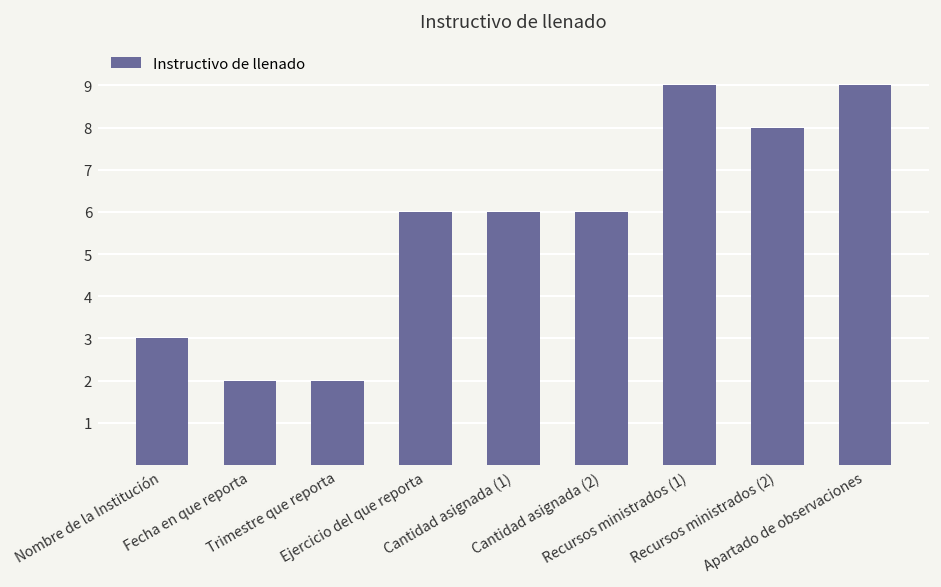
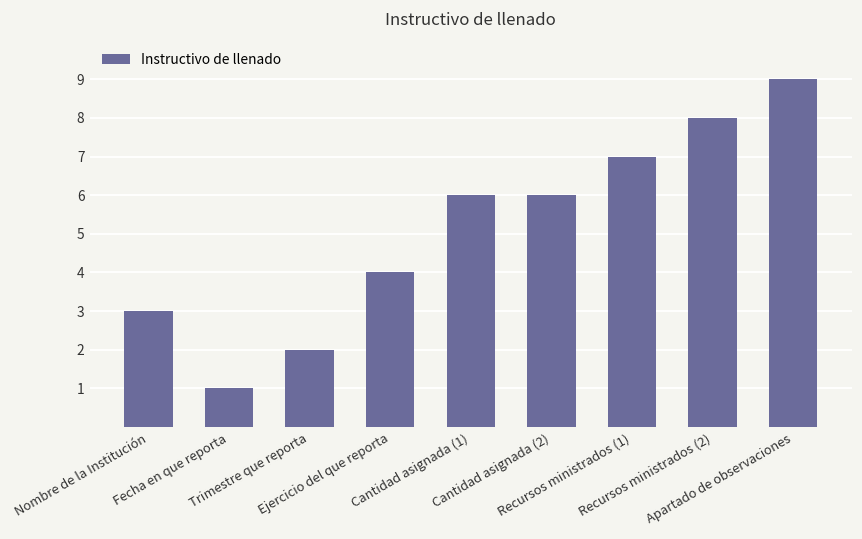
  {
    "Nombre de la Institución": 3,
-   "Fecha en que reporta": 2,
+   "Fecha en que reporta": 1,
    "Trimestre que reporta": 2,
-   "Ejercicio del que reporta": 6,
+   "Ejercicio del que reporta": 4,
    "Cantidad asignada (1)": 6,
    "Cantidad asignada (2)": 6,
-   "Recursos ministrados (1)": 9,
+   "Recursos ministrados (1)": 7,
    "Recursos ministrados (2)": 8,
    "Apartado de observaciones": 9
  }
